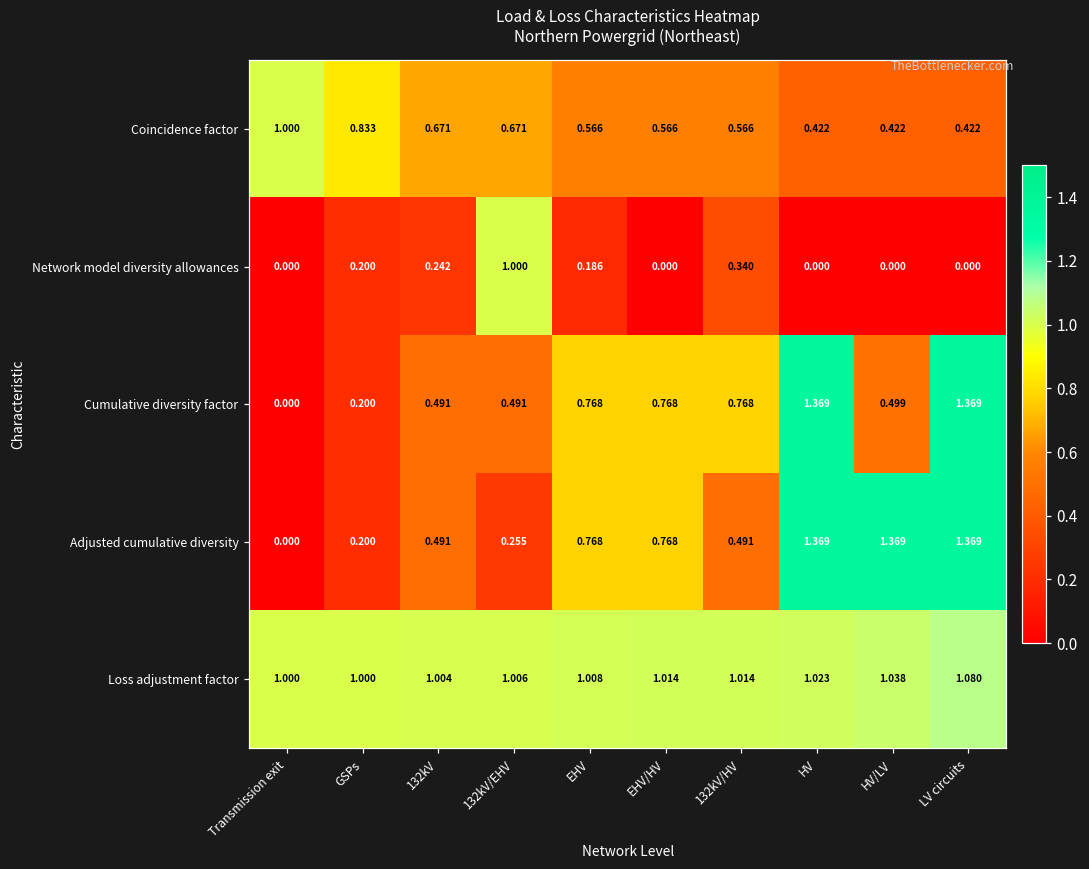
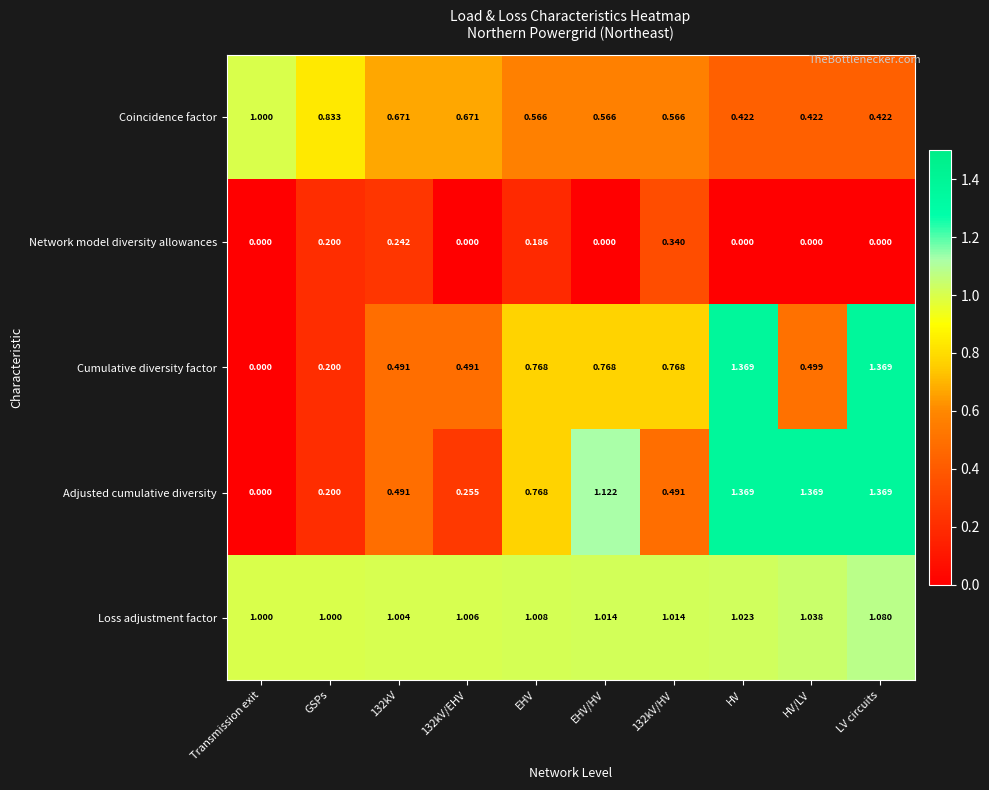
  {
    "Coincidence factor": {
      "Transmission exit": 1.000,
      "GSPs": 0.833,
      "132kV": 0.671,
      "132kV/EHV": 0.671,
      "EHV": 0.566,
      "EHV/HV": 0.566,
      "132kV/HV": 0.566,
      "HV": 0.422,
      "HV/LV": 0.422
    },
    "Network model diversity allowances": {
      "Transmission exit": 0.000,
      "GSPs": 0.200,
      "132kV": 0.242,
-     "132kV/EHV": 1.000,
+     "132kV/EHV": 0.000,
      "EHV": 0.186,
      "EHV/HV": 0.000,
      "132kV/HV": 0.340,
      "HV": 0.000,
      "HV/LV": 0.000,
      "LV circuits": 0.000
    },
    "Cumulative diversity factor": {
      "Transmission exit": 0.000,
      "GSPs": 0.200,
      "132kV": 0.491,
      "132kV/EHV": 0.491,
      "EHV": 0.768,
      "EHV/HV": 0.768,
      "132kV/HV": 0.768,
      "HV": 1.369,
      "HV/LV": 0.499,
      "LV circuits": 1.369
    },
    "Adjusted cumulative diversity": {
      "Transmission exit": 0.000,
      "GSPs": 0.200,
      "132kV": 0.491,
      "132kV/EHV": 0.255,
      "EHV": 0.768,
-     "EHV/HV": 0.768,
+     "EHV/HV": 1.122,
      "132kV/HV": 0.491,
      "HV": 1.369,
      "HV/LV": 1.369,
      "LV circuits": 1.369
    },
    "Loss adjustment factor": {
      "Transmission exit": 1.000,
      "GSPs": 1.000,
      "132kV": 1.004,
      "132kV/EHV": 1.006,
      "EHV": 1.008,
      "EHV/HV": 1.014,
      "132kV/HV": 1.014,
      "HV": 1.023,
      "HV/LV": 1.038,
      "LV circuits": 1.080
    }
  }
